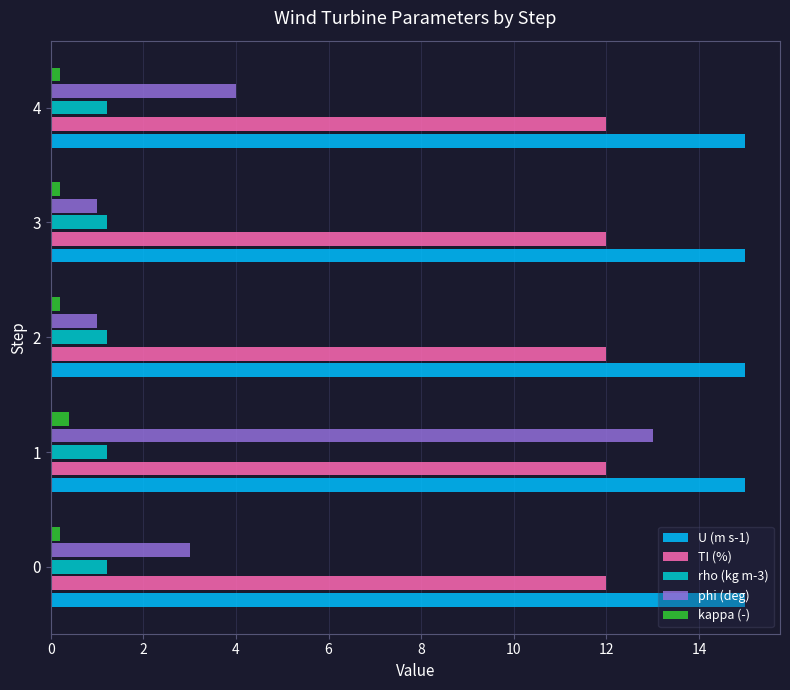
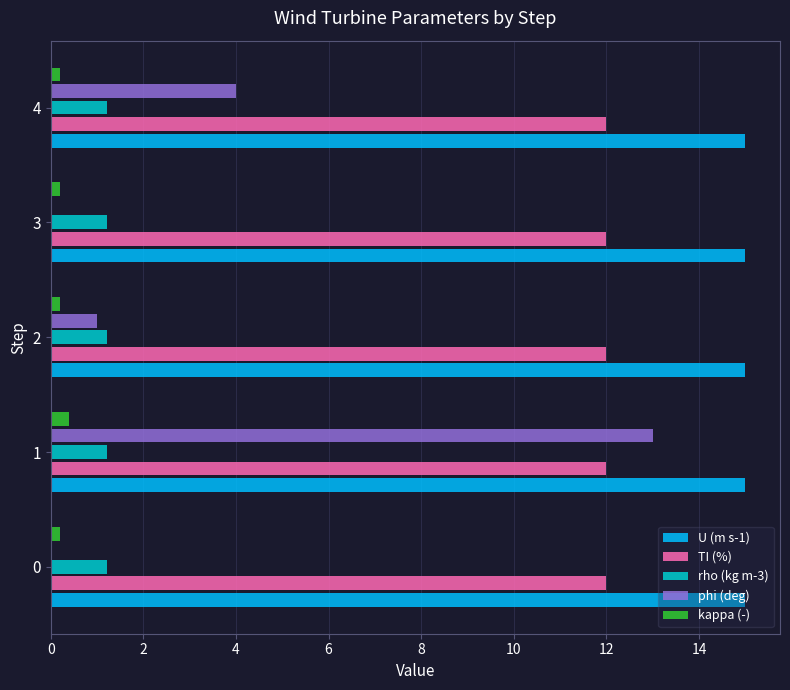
  {
    "TI (%)": {
      "4": 12,
      "3": 12,
      "2": 12,
      "1": 12,
      "0": 12
    },
    "phi (deg)": {
      "4": 4,
-     "3": 1,
+     "3": 0,
      "2": 1,
      "1": 13,
-     "0": 3
+     "0": 0
    },
    "kappa (-)": {
      "4": 0.2,
      "3": 0.2,
      "2": 0.2,
      "1": 0.4,
      "0": 0.2
    }
  }
